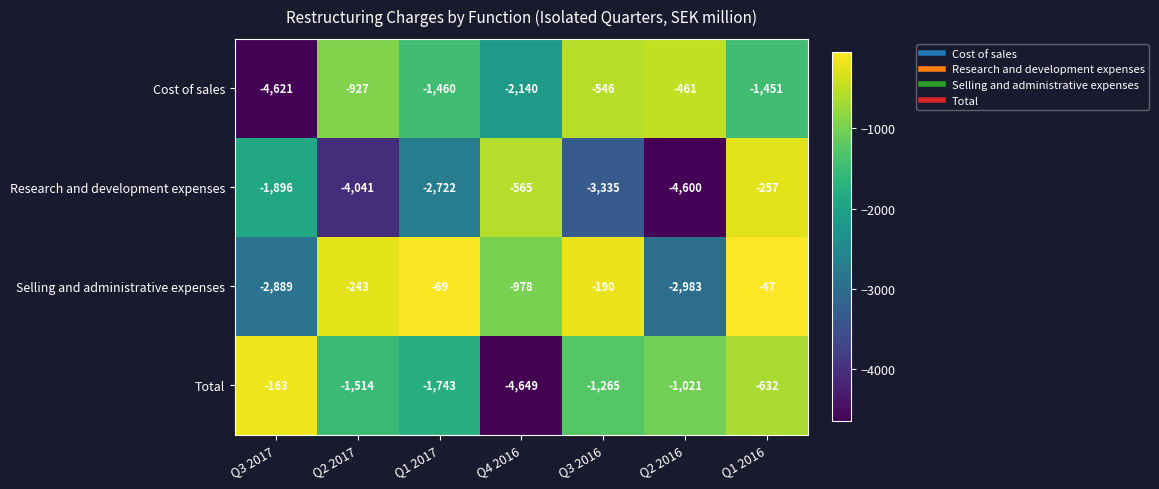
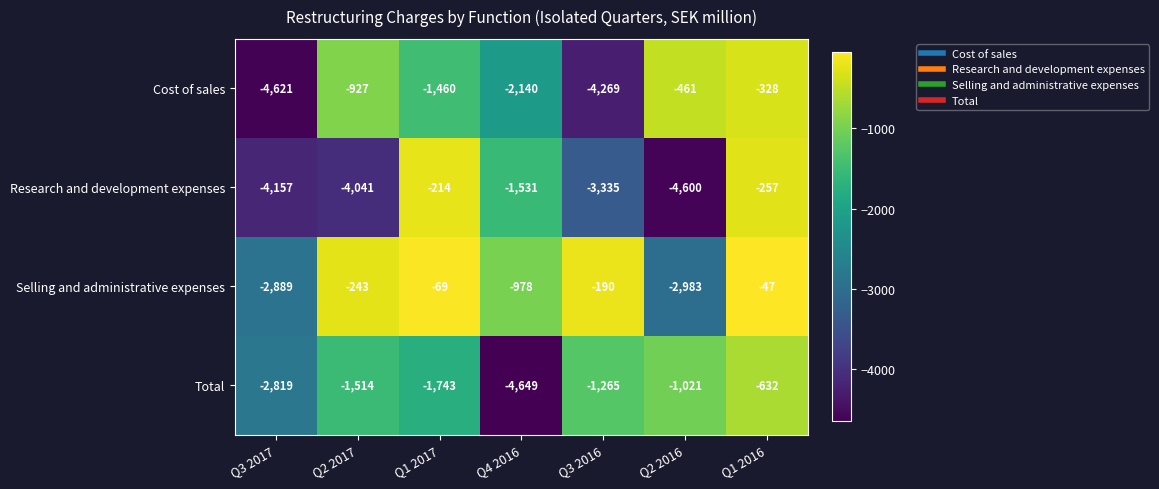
  {
    "Cost of sales": {
      "Q3 2017": "-4,621",
      "Q2 2017": "-927",
      "Q1 2017": "-1,460",
      "Q4 2016": "-2,140",
-     "Q3 2016": "-546",
+     "Q3 2016": "-4,269",
      "Q2 2016": "-461",
-     "Q1 2016": "-1,451"
+     "Q1 2016": "-328"
    },
    "Research and development expenses": {
-     "Q3 2017": "-1,896",
+     "Q3 2017": "-4,157",
      "Q2 2017": "-4,041",
-     "Q1 2017": "-2,722",
-     "Q4 2016": "-565",
+     "Q1 2017": "-214",
+     "Q4 2016": "-1,531",
      "Q3 2016": "-3,335",
      "Q2 2016": "-4,600",
      "Q1 2016": "-257"
    },
    "Selling and administrative expenses": {
      "Q3 2017": "-2,889",
      "Q2 2017": "-243",
      "Q1 2017": "-69",
      "Q4 2016": "-978",
      "Q3 2016": "-190",
      "Q2 2016": "-2,983",
      "Q1 2016": "-47"
    },
    "Total": {
-     "Q3 2017": "-163",
+     "Q3 2017": "-2,819",
      "Q2 2017": "-1,514",
      "Q1 2017": "-1,743",
      "Q4 2016": "-4,649",
      "Q3 2016": "-1,265",
      "Q2 2016": "-1,021",
      "Q1 2016": "-632"
    }
  }
